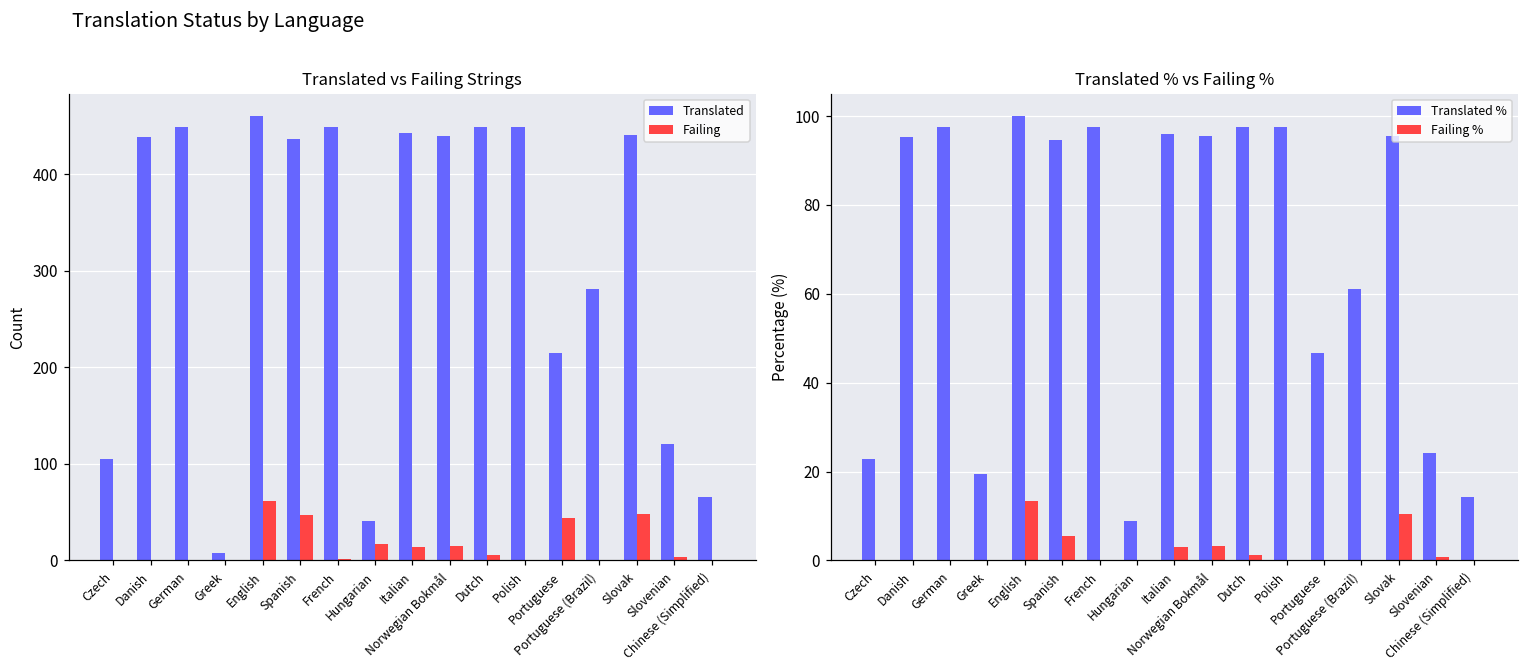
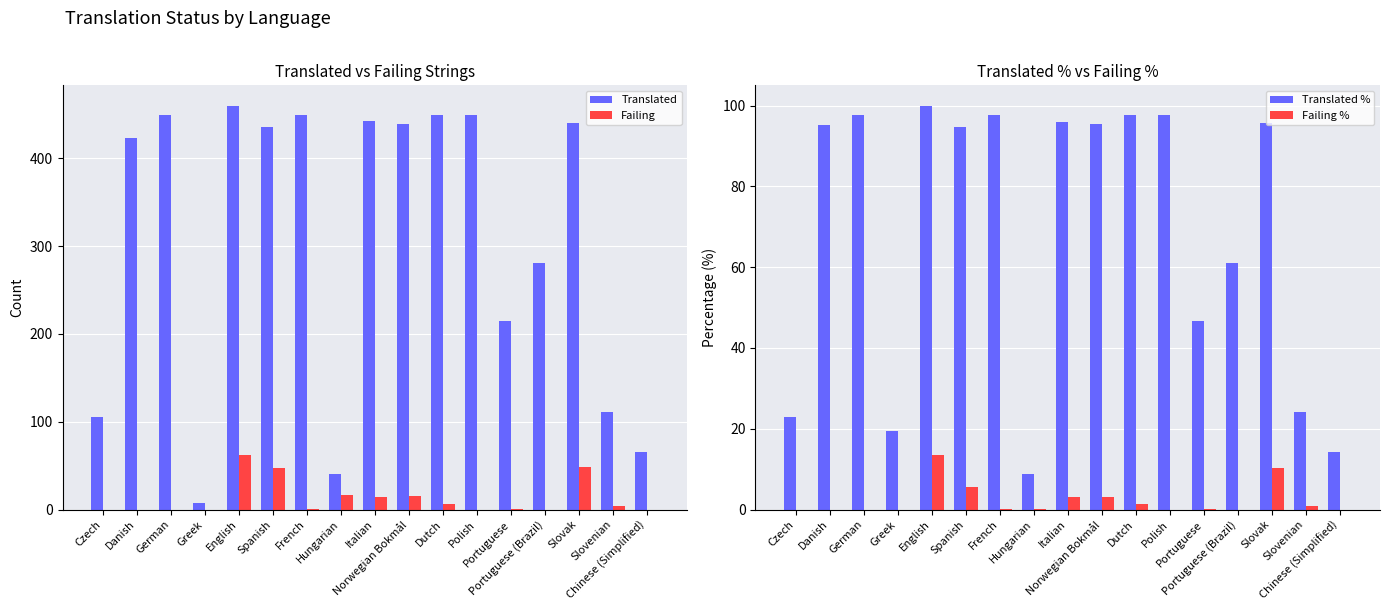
  {
    "Translated vs Failing Strings": {
      "Translated": {
        "Czech": 110,
-       "Danish": 440,
+       "Danish": 420,
        "German": 450,
        "Greek": 10,
        "English": 460,
        "Spanish": 440,
        "French": 450,
        "Hungarian": 40,
        "Italian": 440,
        "Norwegian Bokmål": 440,
        "Dutch": 450,
        "Polish": 450,
        "Portuguese": 220,
        "Portuguese (Brazil)": 280,
        "Slovak": 440,
-       "Slovenian": 120,
+       "Slovenian": 110,
        "Chinese (Simplified)": 70
      },
      "Failing": {
        "Czech": 0,
        "Danish": 0,
        "German": 0,
        "Greek": 0,
        "English": 60,
        "Spanish": 50,
        "Hungarian": 20,
        "Italian": 10,
        "Norwegian Bokmål": 20,
        "Dutch": 10,
        "Polish": 0,
-       "Portuguese": 40,
+       "Portuguese": 0,
        "Portuguese (Brazil)": 0,
        "Slovak": 50,
        "Slovenian": 0,
        "Chinese (Simplified)": 0
      }
    },
    "Translated % vs Failing %": {
      "Translated %": {
        "Czech": 23,
        "Danish": 95,
        "German": 98,
        "Greek": 20,
        "English": 100,
        "Spanish": 95,
        "French": 98,
        "Hungarian": 9,
        "Italian": 96,
        "Norwegian Bokmål": 95,
        "Dutch": 98,
        "Polish": 98,
        "Portuguese": 47,
        "Portuguese (Brazil)": 61,
        "Slovak": 96,
        "Slovenian": 24,
        "Chinese (Simplified)": 14
      },
      "Failing %": {
        "Czech": 0,
        "Danish": 0,
        "German": 0,
        "Greek": 0,
        "English": 13,
        "Spanish": 6,
        "Italian": 3,
        "Norwegian Bokmål": 3,
        "Dutch": 1,
        "Polish": 0,
        "Portuguese (Brazil)": 0,
        "Slovak": 10,
        "Slovenian": 1,
        "Chinese (Simplified)": 0
      }
    }
  }
